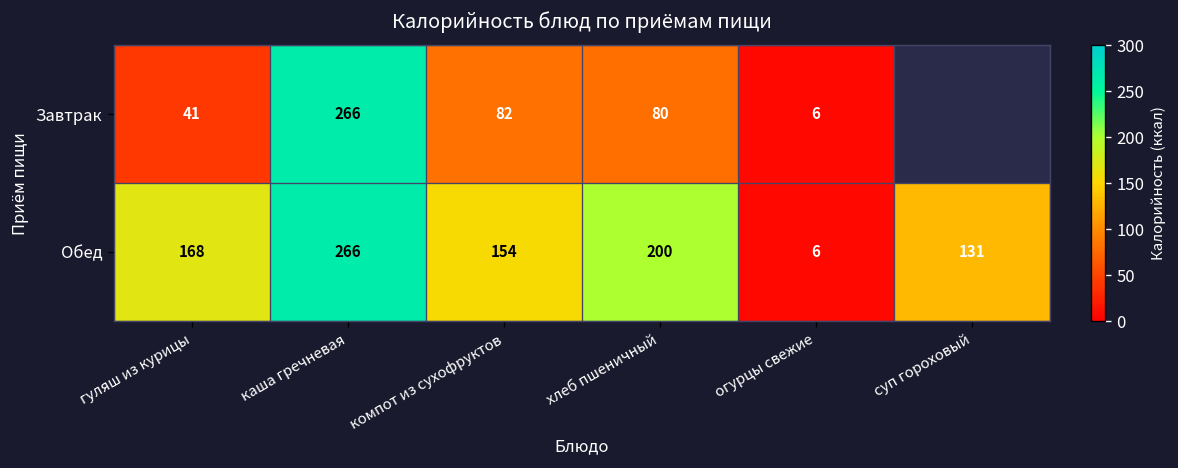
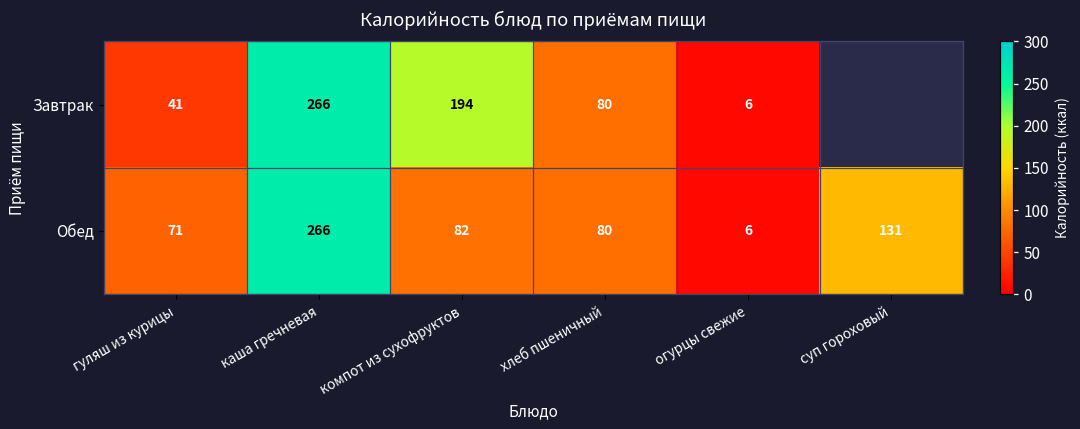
  {
    "Завтрак": {
      "гуляш из курицы": 41,
      "каша гречневая": 266,
-     "компот из сухофруктов": 82,
+     "компот из сухофруктов": 194,
      "хлеб пшеничный": 80,
      "огурцы свежие": 6
    },
    "Обед": {
-     "гуляш из курицы": 168,
+     "гуляш из курицы": 71,
      "каша гречневая": 266,
-     "компот из сухофруктов": 154,
-     "хлеб пшеничный": 200,
+     "компот из сухофруктов": 82,
+     "хлеб пшеничный": 80,
      "огурцы свежие": 6,
      "суп гороховый": 131
    }
  }
